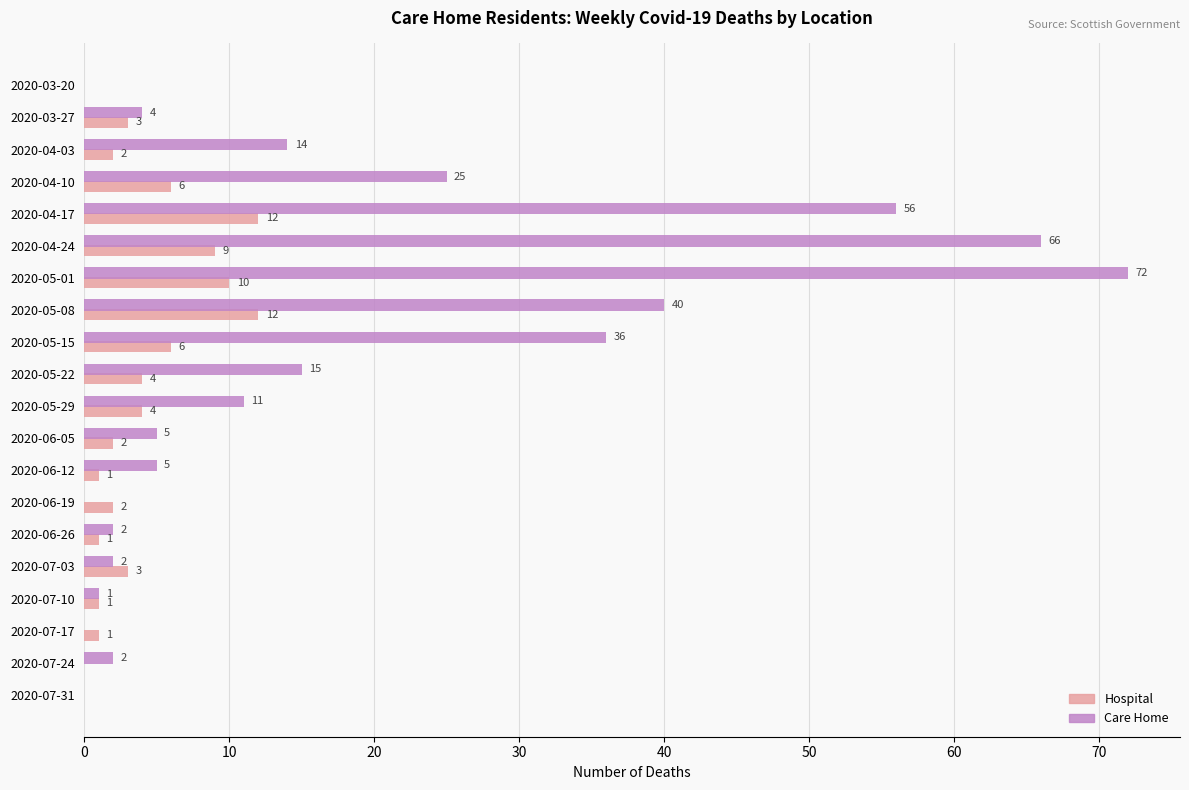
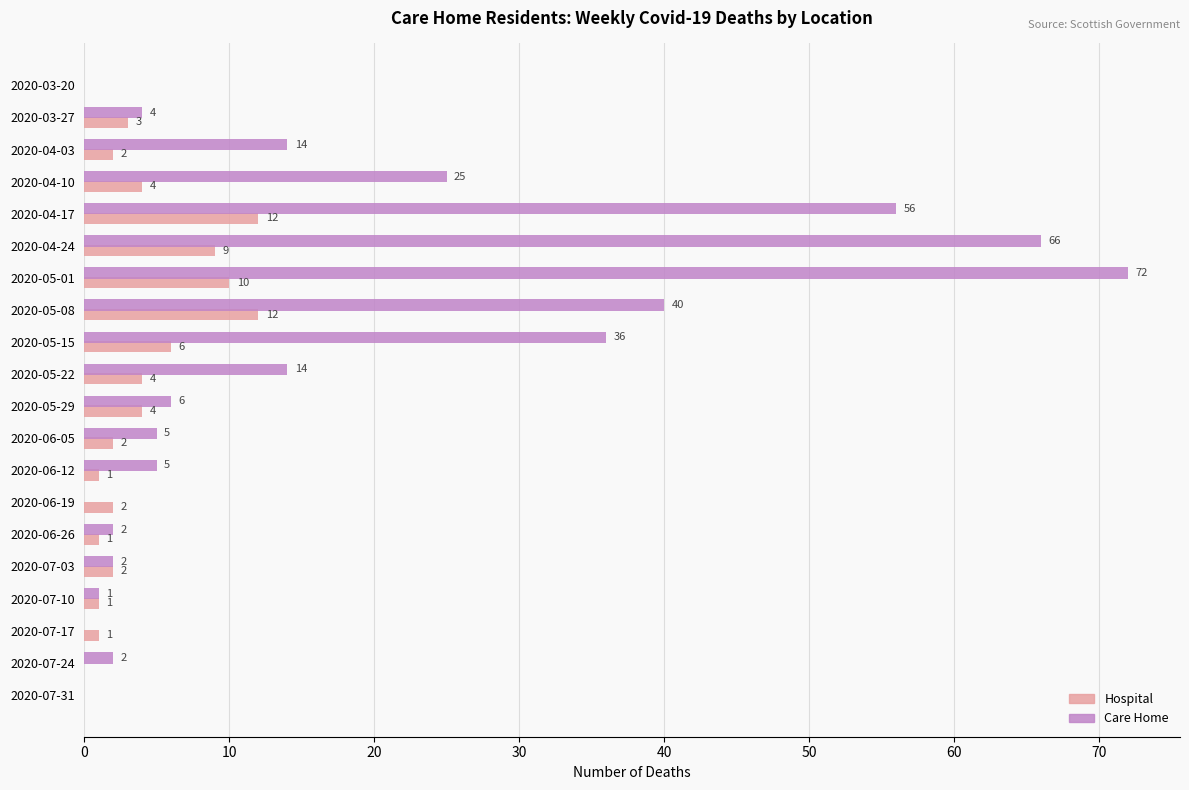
  {
    "Hospital": {
      "2020-03-27": 3,
      "2020-04-03": 2,
-     "2020-04-10": 6,
+     "2020-04-10": 4,
      "2020-04-17": 12,
      "2020-04-24": 9,
      "2020-05-01": 10,
      "2020-05-08": 12,
      "2020-05-15": 6,
      "2020-05-22": 4,
      "2020-05-29": 4,
      "2020-06-05": 2,
      "2020-06-12": 1,
      "2020-06-19": 2,
      "2020-06-26": 1,
-     "2020-07-03": 3,
+     "2020-07-03": 2,
      "2020-07-10": 1,
      "2020-07-17": 1
    },
    "Care Home": {
      "2020-03-27": 4,
      "2020-04-03": 14,
      "2020-04-10": 25,
      "2020-04-17": 56,
      "2020-04-24": 66,
      "2020-05-01": 72,
      "2020-05-08": 40,
      "2020-05-15": 36,
-     "2020-05-22": 15,
-     "2020-05-29": 11,
+     "2020-05-22": 14,
+     "2020-05-29": 6,
      "2020-06-05": 5,
      "2020-06-12": 5,
      "2020-06-26": 2,
      "2020-07-03": 2,
      "2020-07-10": 1,
      "2020-07-24": 2
    }
  }
